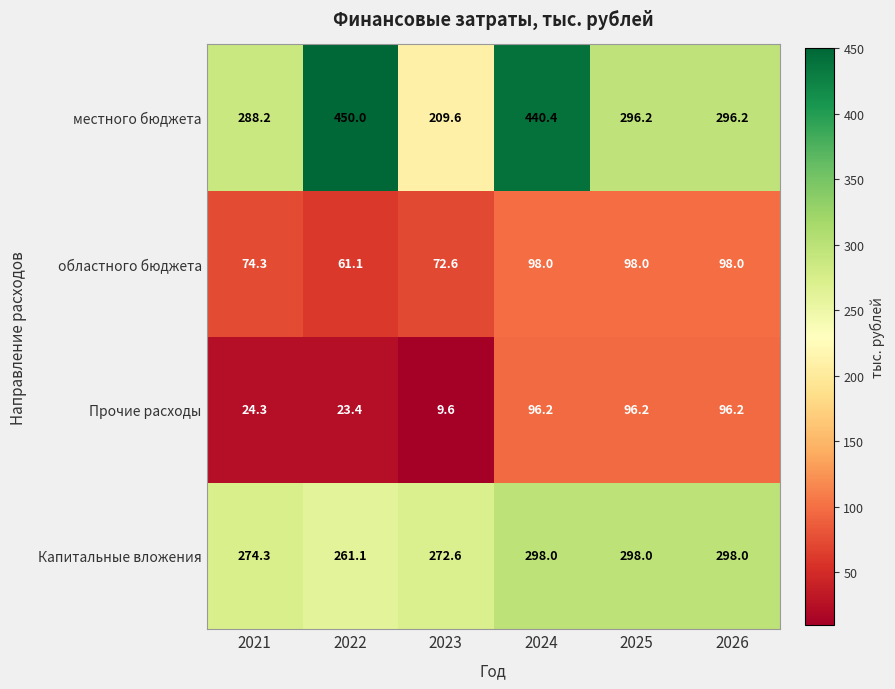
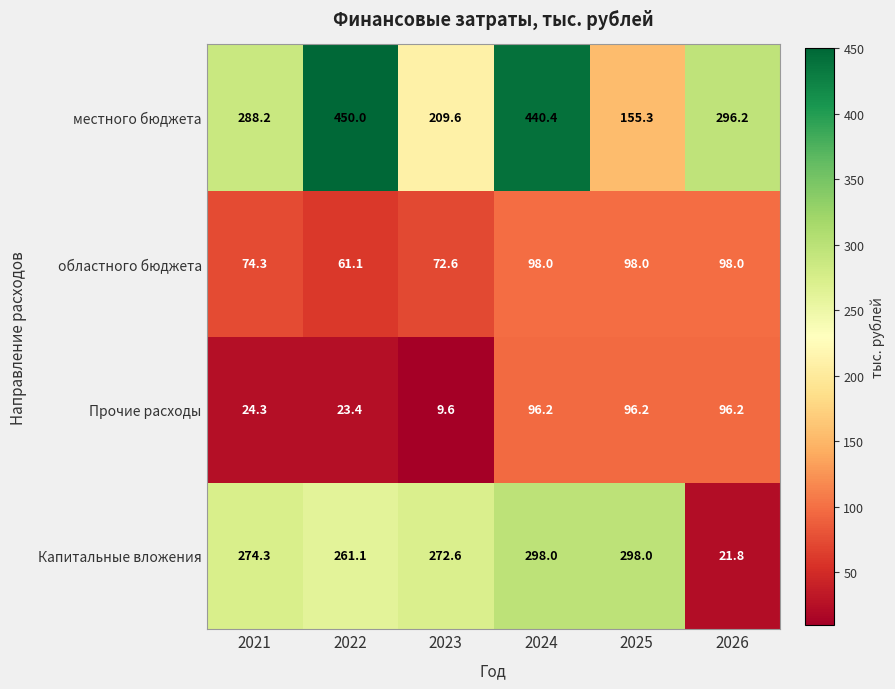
  {
    "местного бюджета": {
      "2021": 288.2,
      "2022": 450.0,
      "2023": 209.6,
      "2024": 440.4,
-     "2025": 296.2,
+     "2025": 155.3,
      "2026": 296.2
    },
    "областного бюджета": {
      "2021": 74.3,
      "2022": 61.1,
      "2023": 72.6,
      "2024": 98.0,
      "2025": 98.0,
      "2026": 98.0
    },
    "Прочие расходы": {
      "2021": 24.3,
      "2022": 23.4,
      "2023": 9.6,
      "2024": 96.2,
      "2025": 96.2,
      "2026": 96.2
    },
    "Капитальные вложения": {
      "2021": 274.3,
      "2022": 261.1,
      "2023": 272.6,
      "2024": 298.0,
      "2025": 298.0,
-     "2026": 298.0
+     "2026": 21.8
    }
  }
